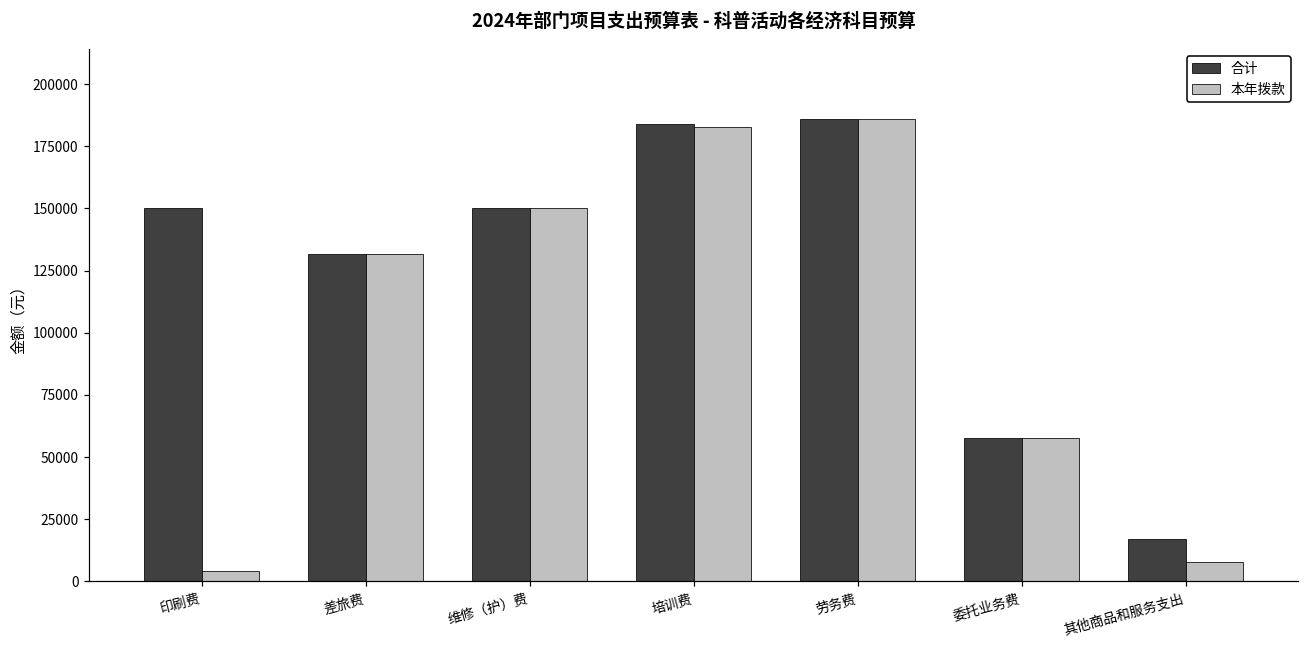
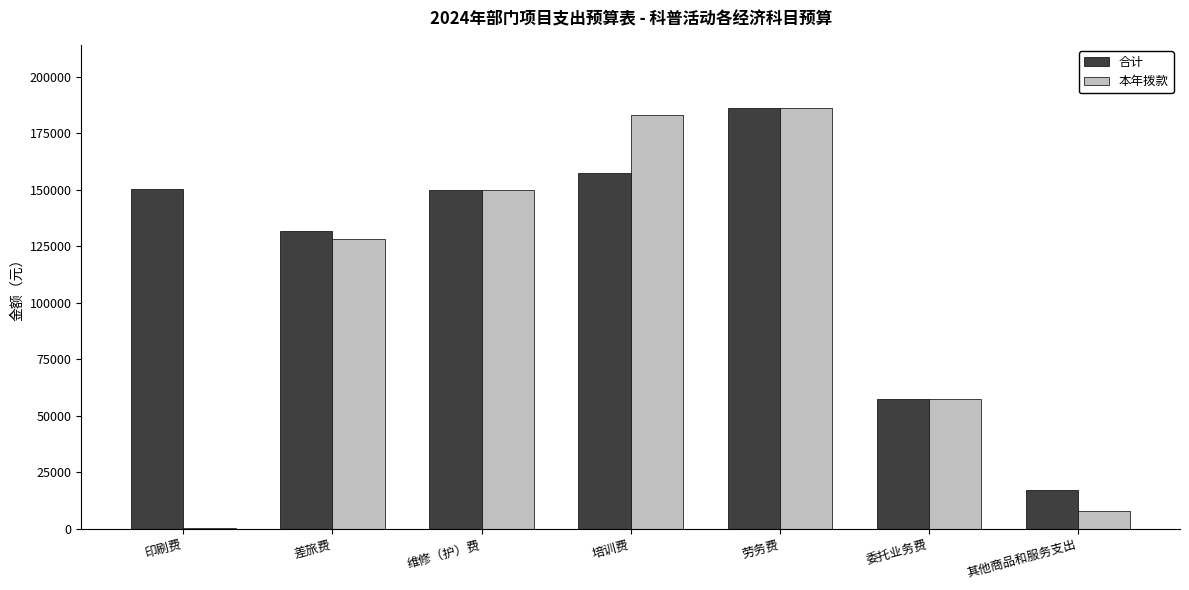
  {
    "合计": {
      "印刷费": 150000,
      "差旅费": 132000,
      "维修（护）费": 150000,
-     "培训费": 184000,
+     "培训费": 157000,
      "劳务费": 186000,
      "委托业务费": 58000,
      "其他商品和服务支出": 17000
    },
    "本年拨款": {
-     "印刷费": 4000,
-     "差旅费": 132000,
+     "印刷费": 0,
+     "差旅费": 128000,
      "维修（护）费": 150000,
      "培训费": 183000,
      "劳务费": 186000,
      "委托业务费": 58000,
      "其他商品和服务支出": 8000
    }
  }
